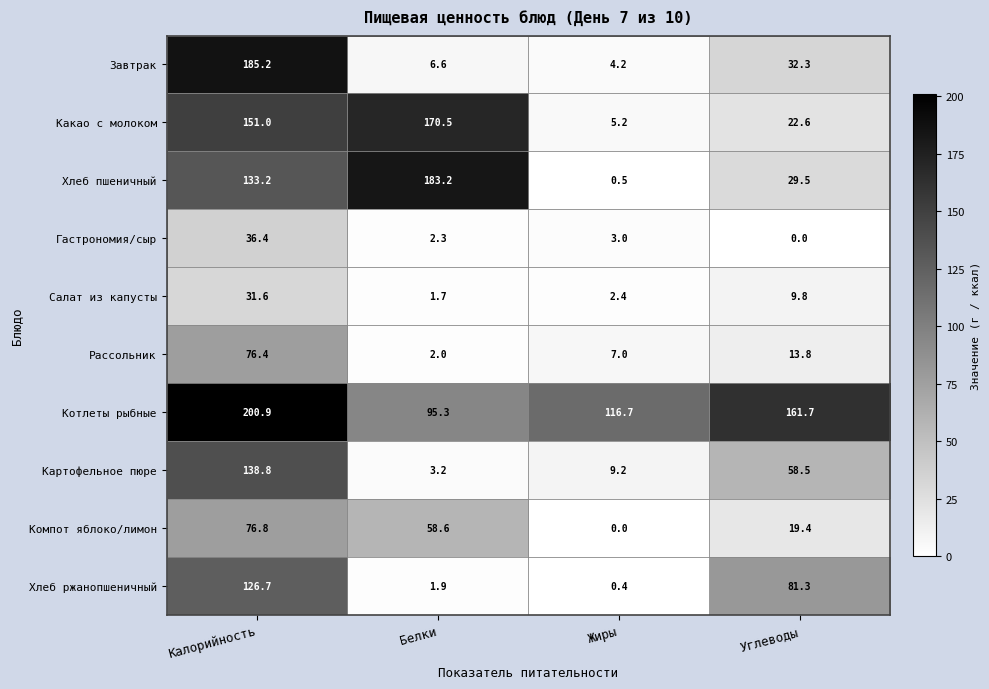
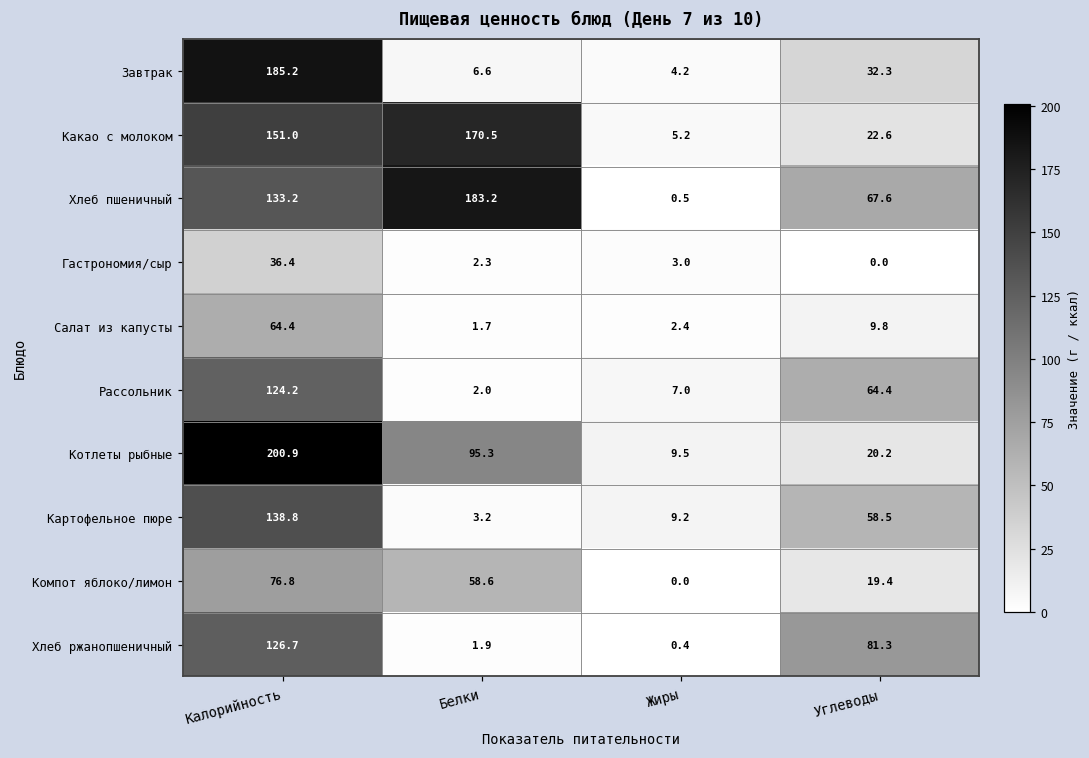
  {
    "Завтрак": {
      "Калорийность": 185.2,
      "Белки": 6.6,
      "Жиры": 4.2,
      "Углеводы": 32.3
    },
    "Какао с молоком": {
      "Калорийность": 151.0,
      "Белки": 170.5,
      "Жиры": 5.2,
      "Углеводы": 22.6
    },
    "Хлеб пшеничный": {
      "Калорийность": 133.2,
      "Белки": 183.2,
      "Жиры": 0.5,
-     "Углеводы": 29.5
+     "Углеводы": 67.6
    },
    "Гастрономия/сыр": {
      "Калорийность": 36.4,
      "Белки": 2.3,
      "Жиры": 3.0,
      "Углеводы": 0.0
    },
    "Салат из капусты": {
-     "Калорийность": 31.6,
+     "Калорийность": 64.4,
      "Белки": 1.7,
      "Жиры": 2.4,
      "Углеводы": 9.8
    },
    "Рассольник": {
-     "Калорийность": 76.4,
+     "Калорийность": 124.2,
      "Белки": 2.0,
      "Жиры": 7.0,
-     "Углеводы": 13.8
+     "Углеводы": 64.4
    },
    "Котлеты рыбные": {
      "Калорийность": 200.9,
      "Белки": 95.3,
-     "Жиры": 116.7,
-     "Углеводы": 161.7
+     "Жиры": 9.5,
+     "Углеводы": 20.2
    },
    "Картофельное пюре": {
      "Калорийность": 138.8,
      "Белки": 3.2,
      "Жиры": 9.2,
      "Углеводы": 58.5
    },
    "Компот яблоко/лимон": {
      "Калорийность": 76.8,
      "Белки": 58.6,
      "Жиры": 0.0,
      "Углеводы": 19.4
    },
    "Хлеб ржанопшеничный": {
      "Калорийность": 126.7,
      "Белки": 1.9,
      "Жиры": 0.4,
      "Углеводы": 81.3
    }
  }
